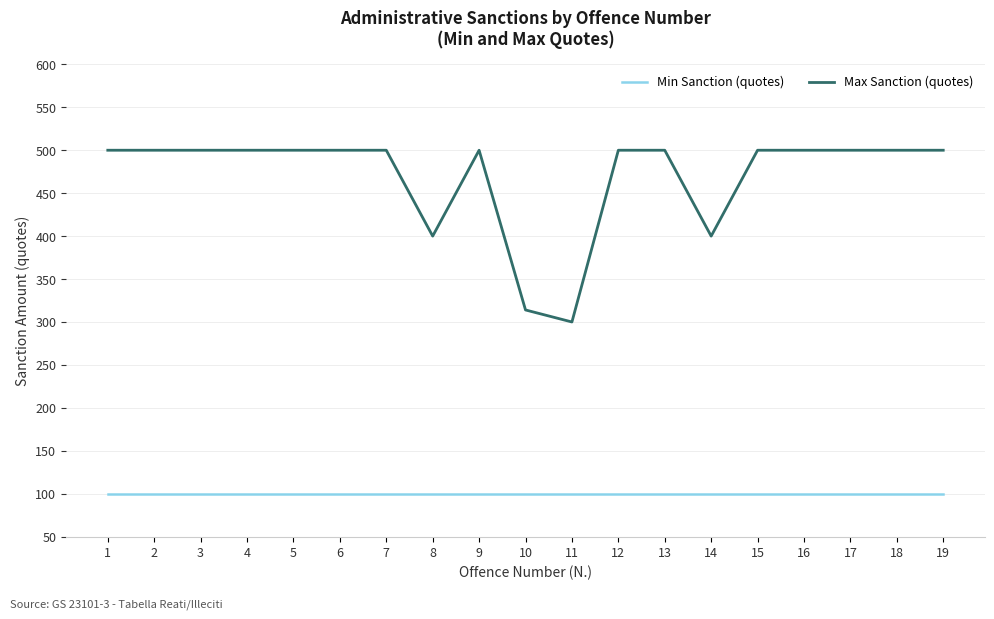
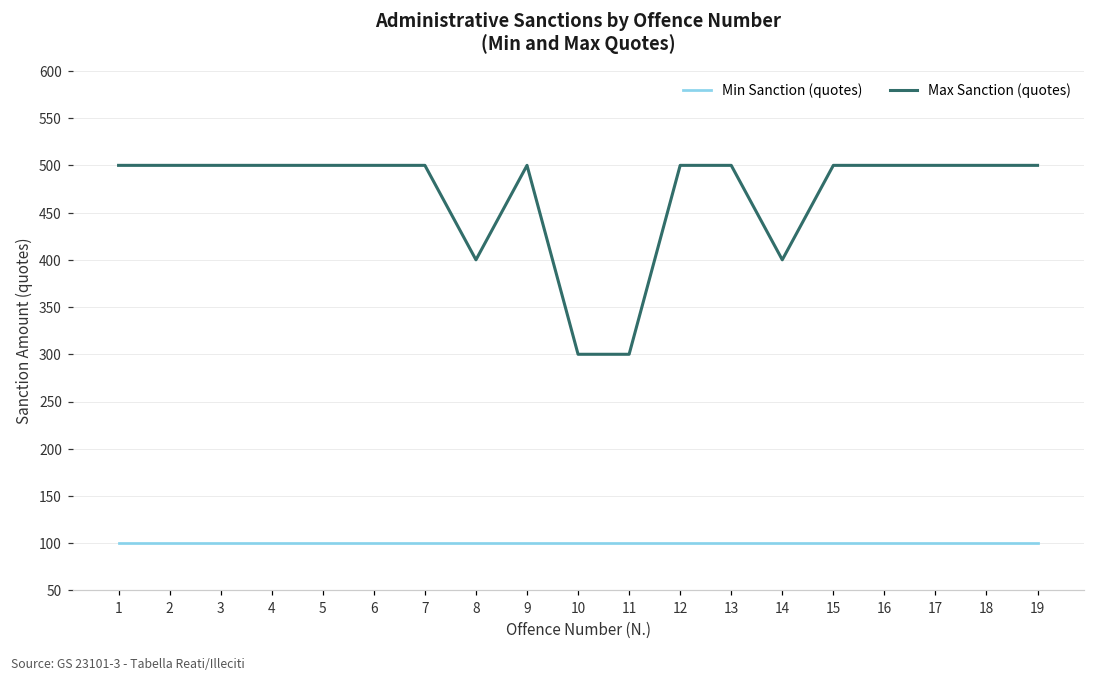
  {
    "Min Sanction (quotes)": {
      "1": 100,
      "2": 100,
      "3": 100,
      "4": 100,
      "5": 100,
      "6": 100,
      "7": 100,
      "8": 100,
      "9": 100,
      "10": 100,
      "11": 100,
      "12": 100,
      "13": 100,
      "14": 100,
      "15": 100,
      "16": 100,
      "17": 100,
      "18": 100,
      "19": 100
    },
    "Max Sanction (quotes)": {
      "1": 500,
      "2": 500,
      "3": 500,
      "4": 500,
      "5": 500,
      "6": 500,
      "7": 500,
      "8": 400,
      "9": 500,
-     "10": 310,
+     "10": 300,
      "11": 300,
      "12": 500,
      "13": 500,
      "14": 400,
      "15": 500,
      "16": 500,
      "17": 500,
      "18": 500,
      "19": 500
    }
  }
